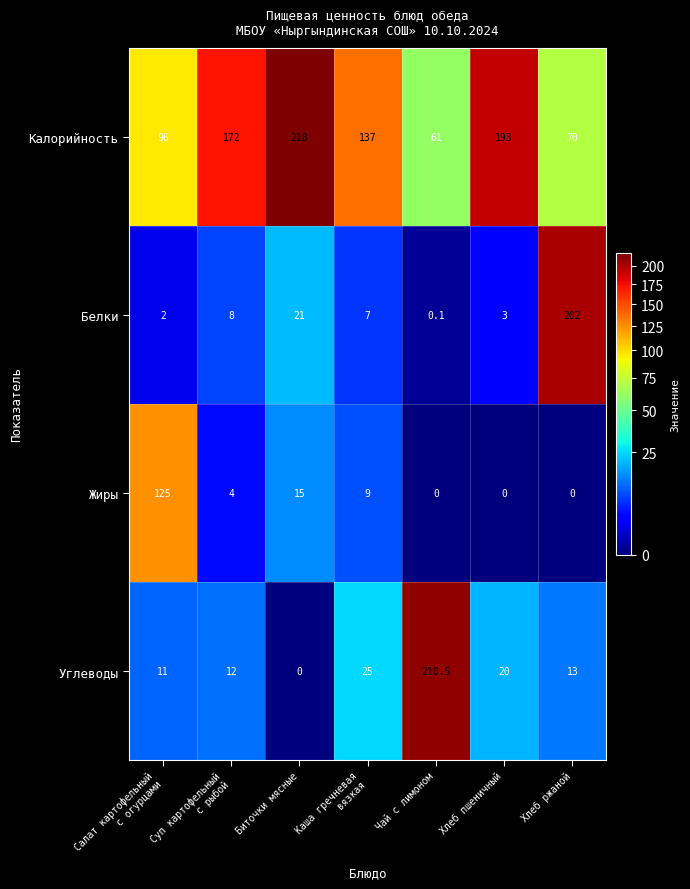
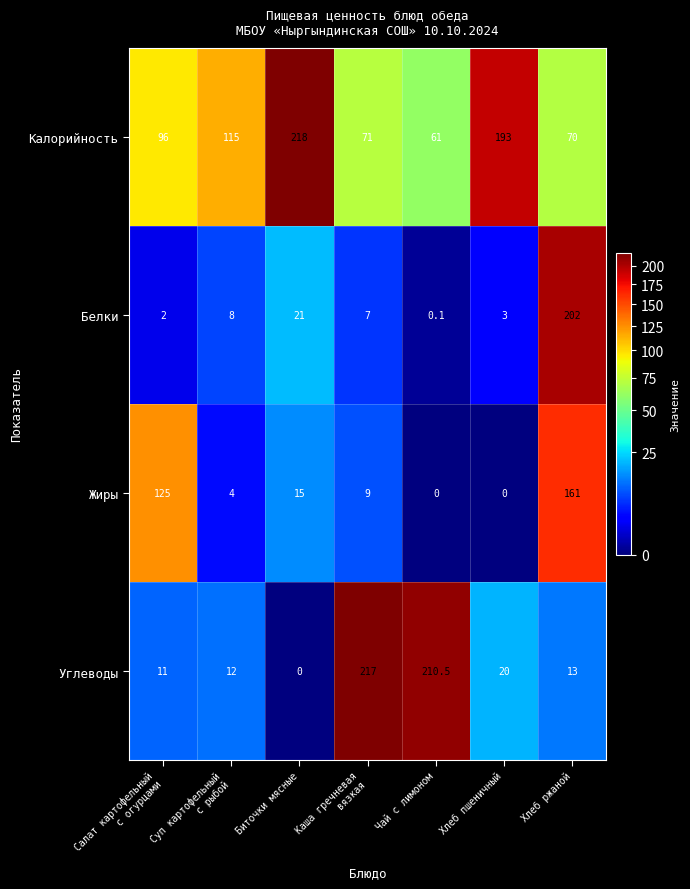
  {
    "Калорийность": {
      "Салат картофельный с огурцами": 96,
-     "Суп картофельный с рыбой": 172,
+     "Суп картофельный с рыбой": 115,
      "Биточки мясные": 218,
-     "Каша гречневая вязкая": 137,
+     "Каша гречневая вязкая": 71,
      "Чай с лимоном": 61,
      "Хлеб пшеничный": 193,
      "Хлеб ржаной": 70
    },
    "Белки": {
      "Салат картофельный с огурцами": 2,
      "Суп картофельный с рыбой": 8,
      "Биточки мясные": 21,
      "Каша гречневая вязкая": 7,
      "Чай с лимоном": 0.1,
      "Хлеб пшеничный": 3,
      "Хлеб ржаной": 202
    },
    "Жиры": {
      "Салат картофельный с огурцами": 125,
      "Суп картофельный с рыбой": 4,
      "Биточки мясные": 15,
      "Каша гречневая вязкая": 9,
      "Чай с лимоном": 0,
      "Хлеб пшеничный": 0,
-     "Хлеб ржаной": 0
+     "Хлеб ржаной": 161
    },
    "Углеводы": {
      "Салат картофельный с огурцами": 11,
      "Суп картофельный с рыбой": 12,
      "Биточки мясные": 0,
-     "Каша гречневая вязкая": 25,
+     "Каша гречневая вязкая": 217,
      "Чай с лимоном": 210.5,
      "Хлеб пшеничный": 20,
      "Хлеб ржаной": 13
    }
  }
